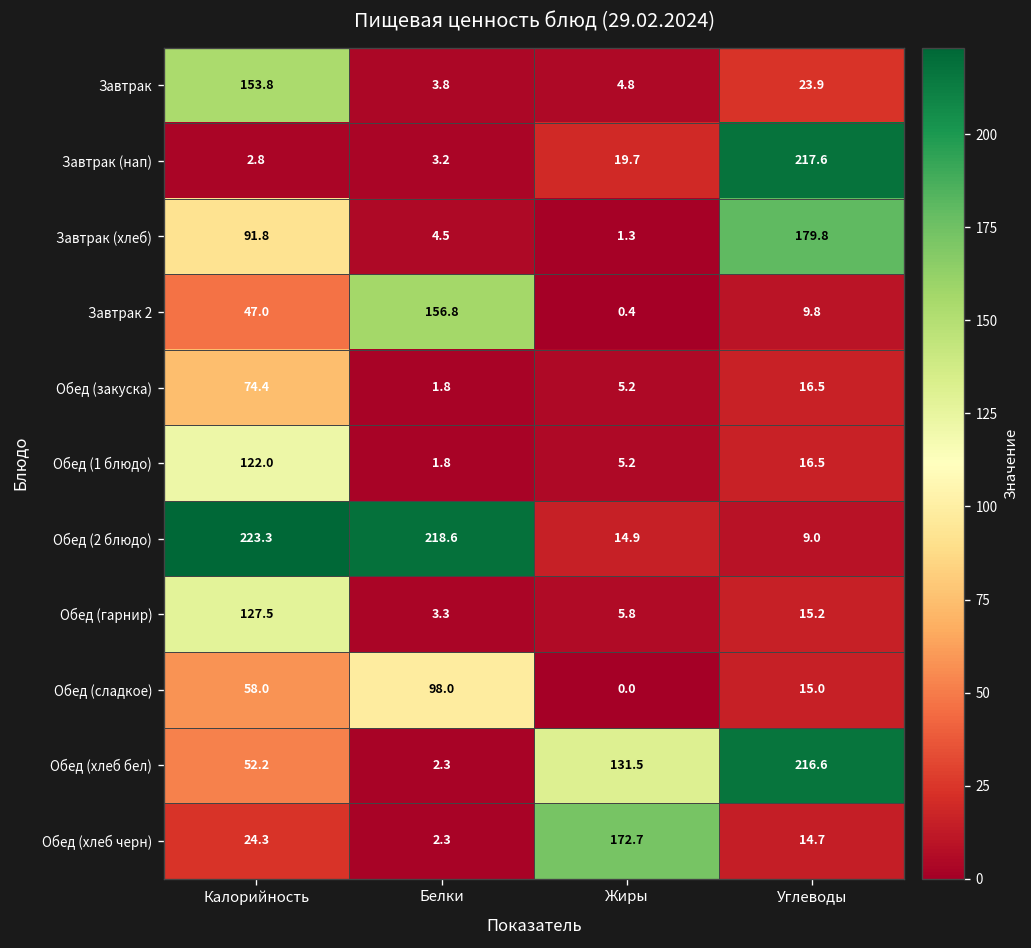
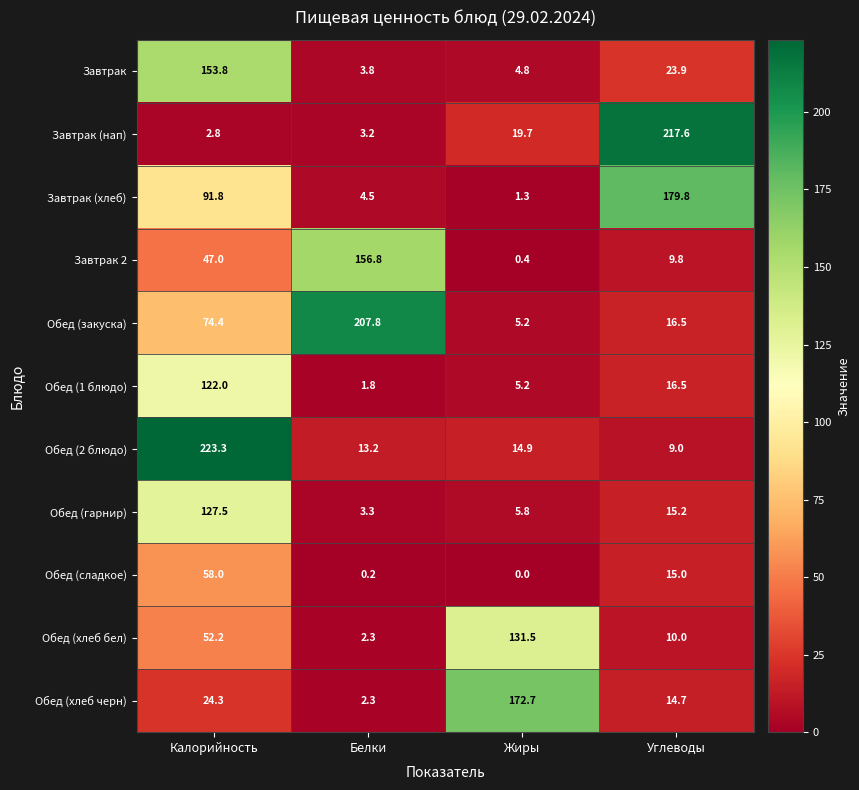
  {
    "Завтрак": {
      "Калорийность": 153.8,
      "Белки": 3.8,
      "Жиры": 4.8,
      "Углеводы": 23.9
    },
    "Завтрак (нап)": {
      "Калорийность": 2.8,
      "Белки": 3.2,
      "Жиры": 19.7,
      "Углеводы": 217.6
    },
    "Завтрак (хлеб)": {
      "Калорийность": 91.8,
      "Белки": 4.5,
      "Жиры": 1.3,
      "Углеводы": 179.8
    },
    "Завтрак 2": {
      "Калорийность": 47.0,
      "Белки": 156.8,
      "Жиры": 0.4,
      "Углеводы": 9.8
    },
    "Обед (закуска)": {
      "Калорийность": 74.4,
-     "Белки": 1.8,
+     "Белки": 207.8,
      "Жиры": 5.2,
      "Углеводы": 16.5
    },
    "Обед (1 блюдо)": {
      "Калорийность": 122.0,
      "Белки": 1.8,
      "Жиры": 5.2,
      "Углеводы": 16.5
    },
    "Обед (2 блюдо)": {
      "Калорийность": 223.3,
-     "Белки": 218.6,
+     "Белки": 13.2,
      "Жиры": 14.9,
      "Углеводы": 9.0
    },
    "Обед (гарнир)": {
      "Калорийность": 127.5,
      "Белки": 3.3,
      "Жиры": 5.8,
      "Углеводы": 15.2
    },
    "Обед (сладкое)": {
      "Калорийность": 58.0,
-     "Белки": 98.0,
+     "Белки": 0.2,
      "Жиры": 0.0,
      "Углеводы": 15.0
    },
    "Обед (хлеб бел)": {
      "Калорийность": 52.2,
      "Белки": 2.3,
      "Жиры": 131.5,
-     "Углеводы": 216.6
+     "Углеводы": 10.0
    },
    "Обед (хлеб черн)": {
      "Калорийность": 24.3,
      "Белки": 2.3,
      "Жиры": 172.7,
      "Углеводы": 14.7
    }
  }
